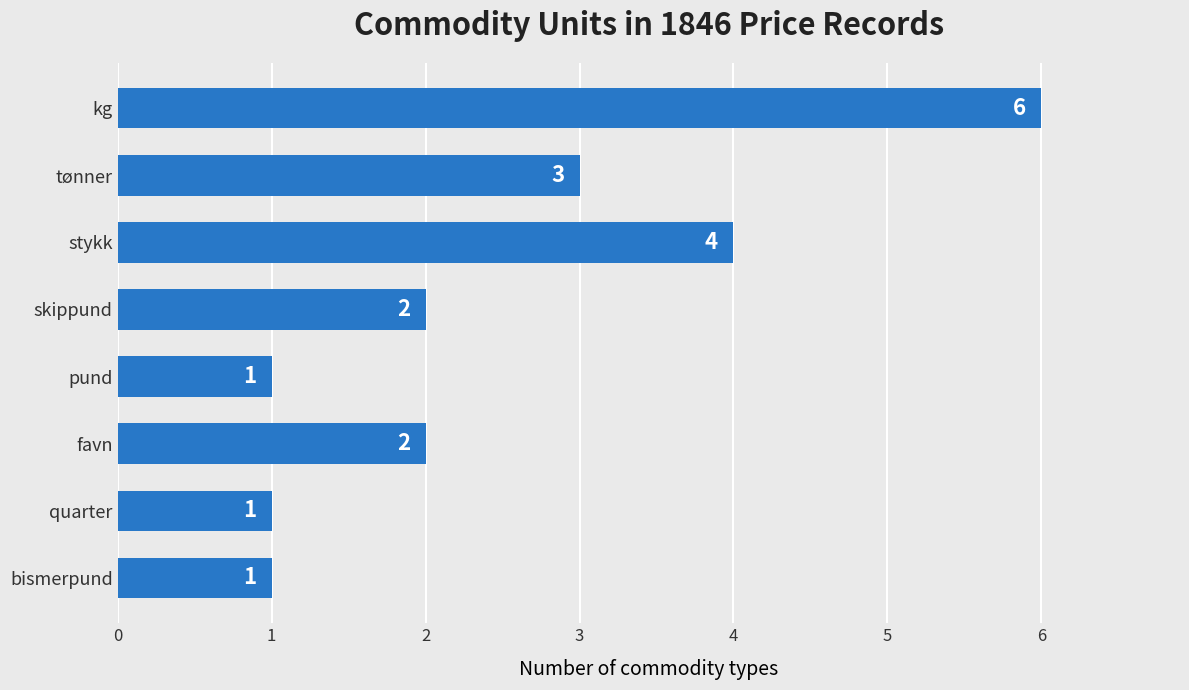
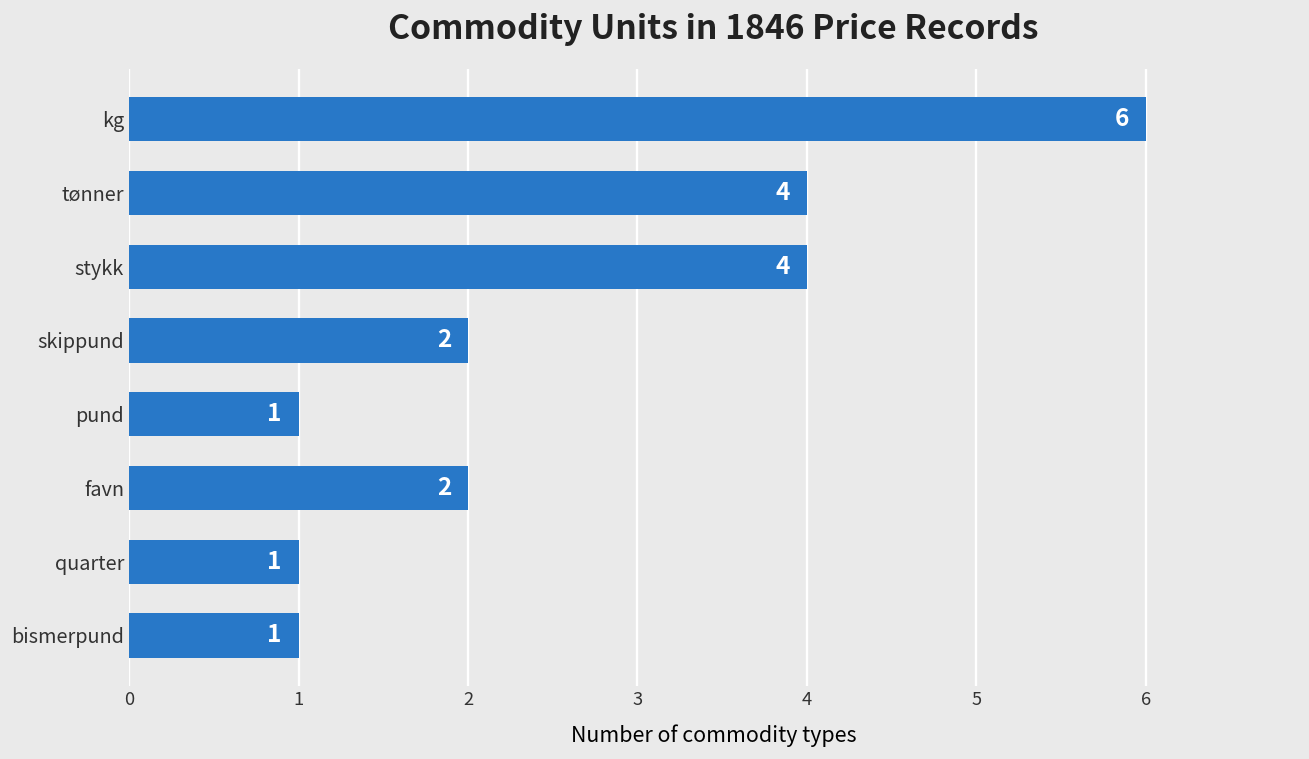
  {
    "kg": 6,
-   "tønner": 3,
+   "tønner": 4,
    "stykk": 4,
    "skippund": 2,
    "pund": 1,
    "favn": 2,
    "quarter": 1,
    "bismerpund": 1
  }
